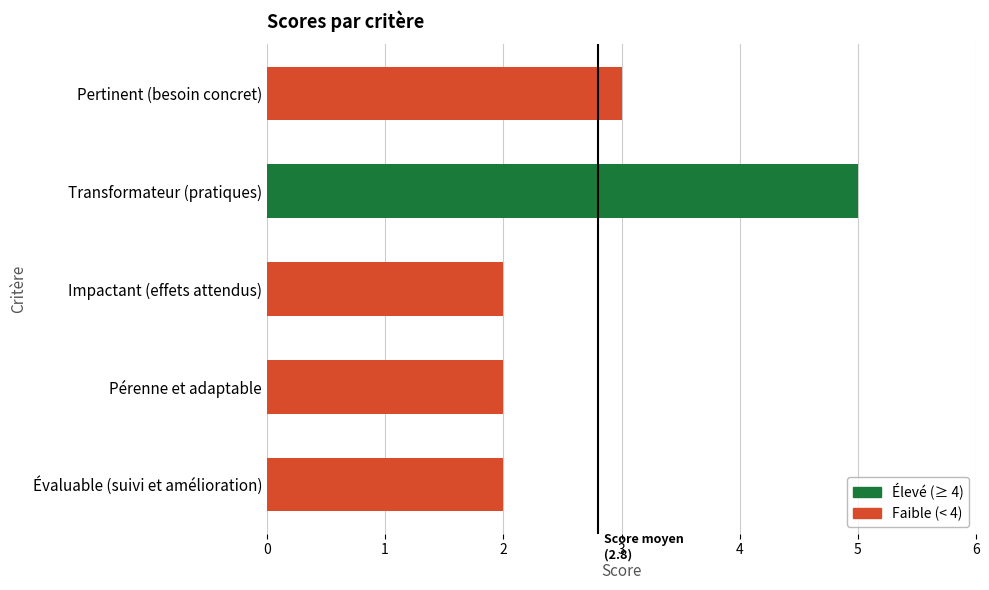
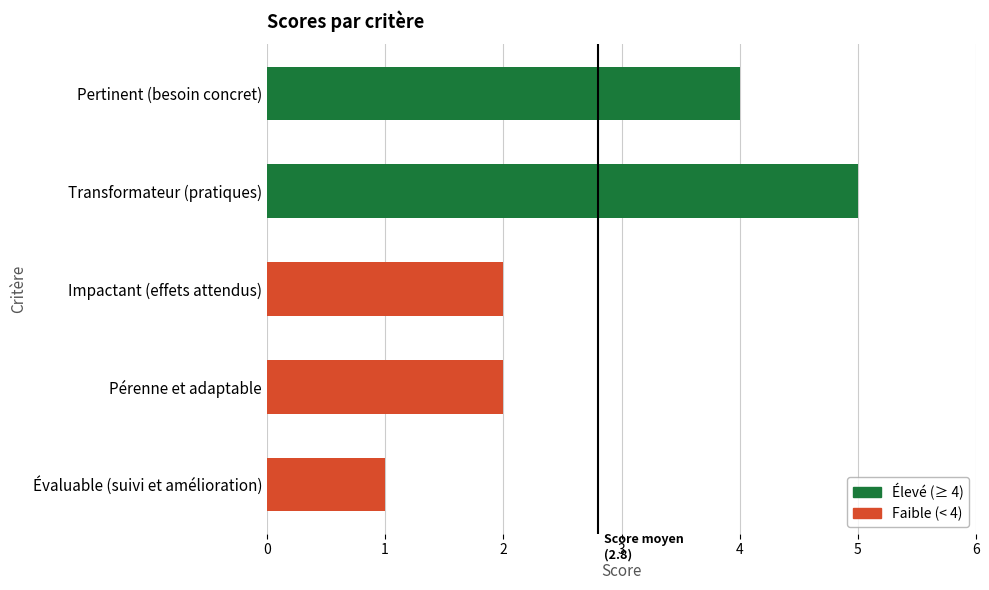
  {
-   "Pertinent (besoin concret)": 3,
+   "Pertinent (besoin concret)": 4,
    "Transformateur (pratiques)": 5,
    "Impactant (effets attendus)": 2,
    "Pérenne et adaptable": 2,
-   "Évaluable (suivi et amélioration)": 2
+   "Évaluable (suivi et amélioration)": 1
  }
